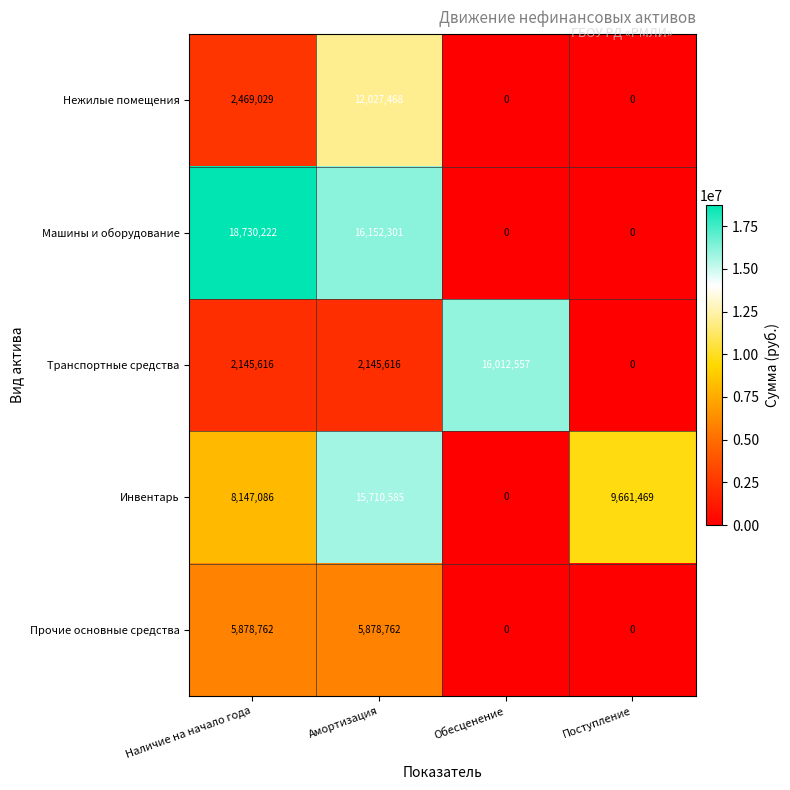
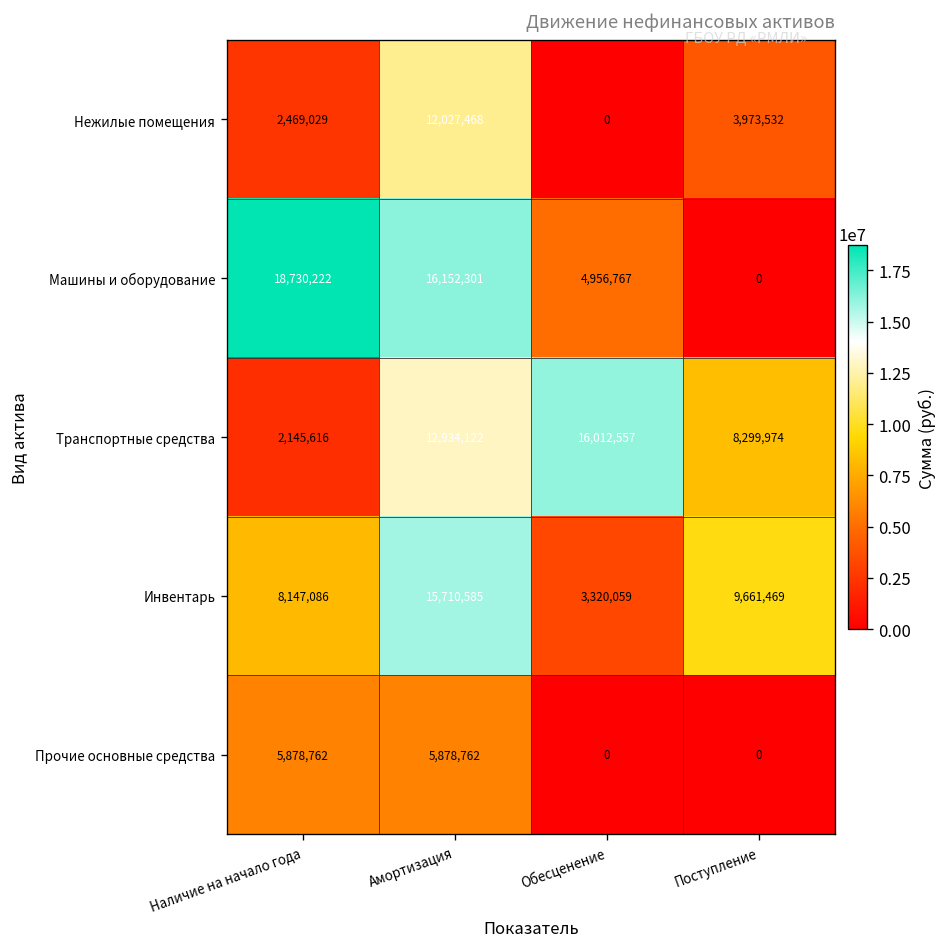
  {
    "Нежилые помещения": {
      "Наличие на начало года": "2,469,029",
      "Амортизация": "12,027,468",
      "Обесценение": "0",
-     "Поступление": "0"
+     "Поступление": "3,973,532"
    },
    "Машины и оборудование": {
      "Наличие на начало года": "18,730,222",
      "Амортизация": "16,152,301",
-     "Обесценение": "0",
+     "Обесценение": "4,956,767",
      "Поступление": "0"
    },
    "Транспортные средства": {
      "Наличие на начало года": "2,145,616",
-     "Амортизация": "2,145,616",
+     "Амортизация": "12,934,122",
      "Обесценение": "16,012,557",
-     "Поступление": "0"
+     "Поступление": "8,299,974"
    },
    "Инвентарь": {
      "Наличие на начало года": "8,147,086",
      "Амортизация": "15,710,585",
-     "Обесценение": "0",
+     "Обесценение": "3,320,059",
      "Поступление": "9,661,469"
    },
    "Прочие основные средства": {
      "Наличие на начало года": "5,878,762",
      "Амортизация": "5,878,762",
      "Обесценение": "0",
      "Поступление": "0"
    }
  }
